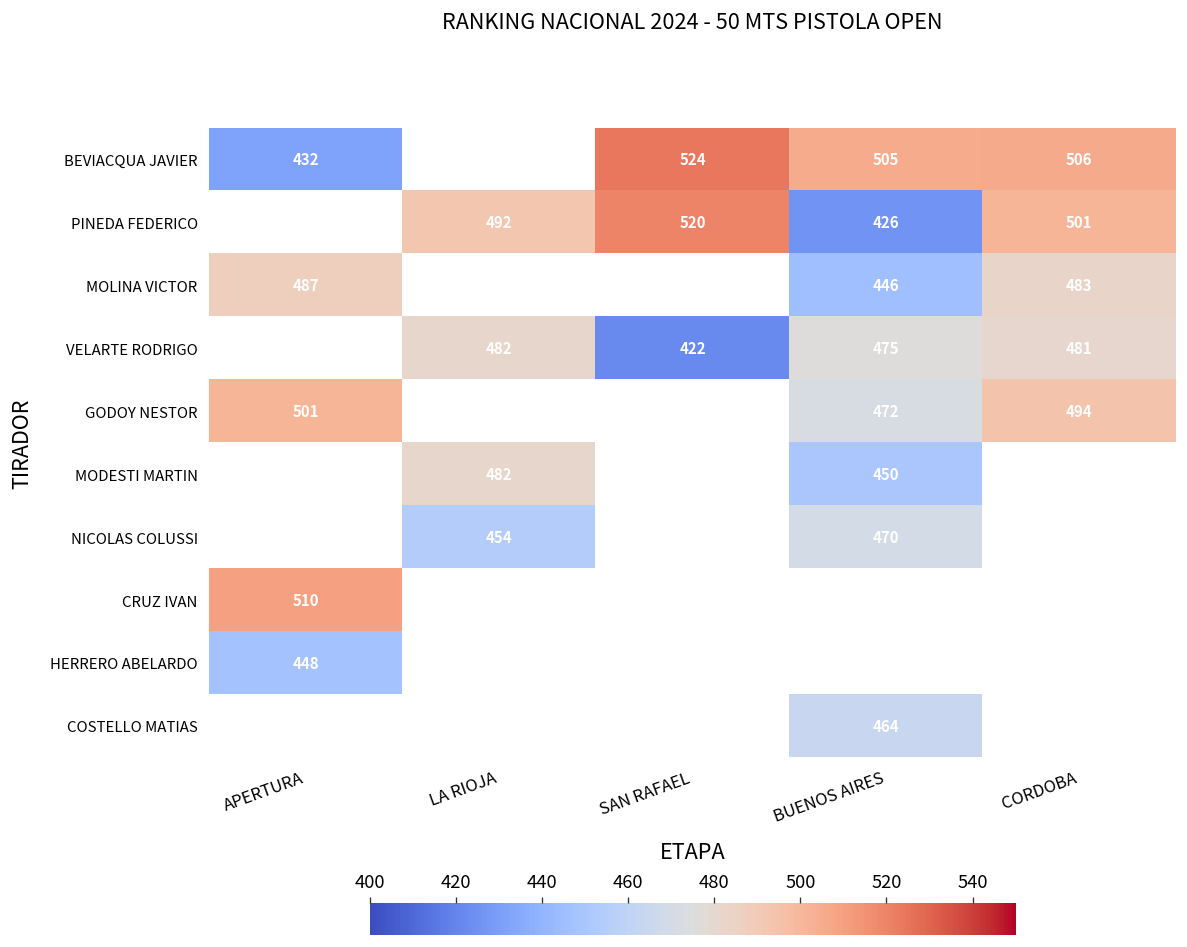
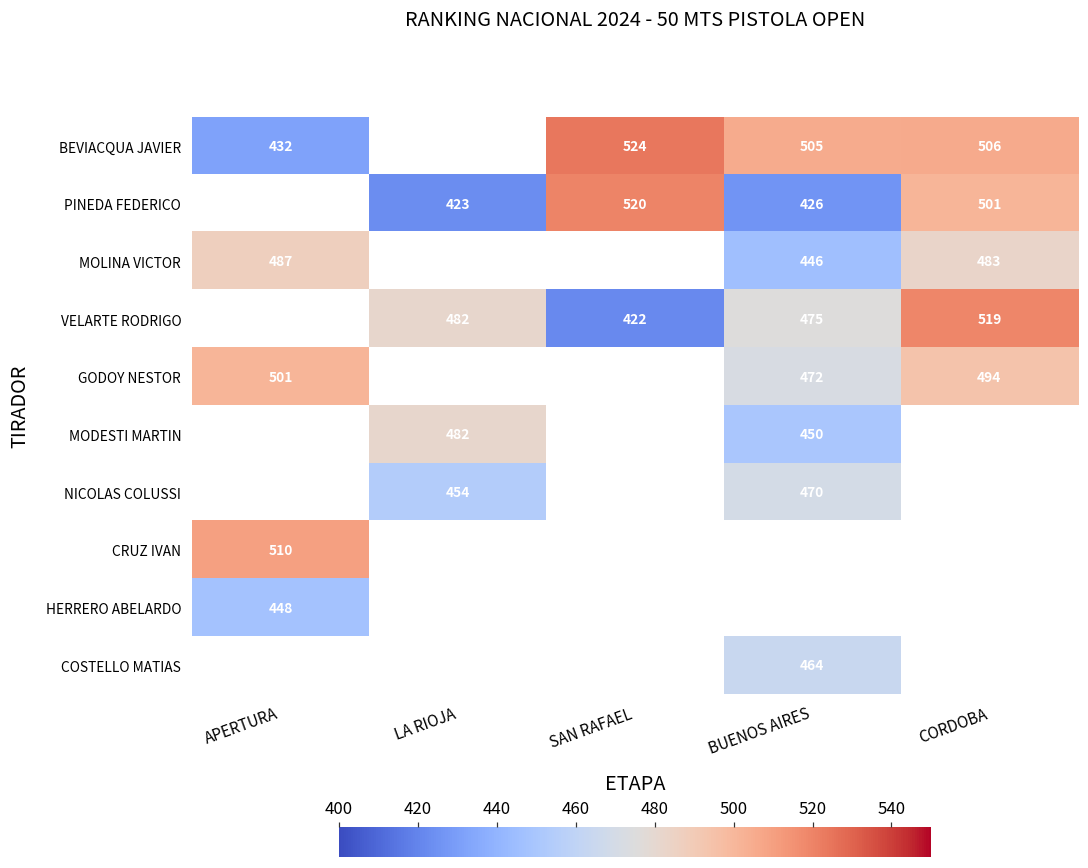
  {
    "BEVIACQUA JAVIER": {
      "APERTURA": 432,
      "SAN RAFAEL": 524,
      "BUENOS AIRES": 505,
      "CORDOBA": 506
    },
    "PINEDA FEDERICO": {
-     "LA RIOJA": 492,
+     "LA RIOJA": 423,
      "SAN RAFAEL": 520,
      "BUENOS AIRES": 426,
      "CORDOBA": 501
    },
    "MOLINA VICTOR": {
      "APERTURA": 487,
      "BUENOS AIRES": 446,
      "CORDOBA": 483
    },
    "VELARTE RODRIGO": {
      "LA RIOJA": 482,
      "SAN RAFAEL": 422,
-     "CORDOBA": 481
+     "CORDOBA": 519
    },
    "GODOY NESTOR": {
      "APERTURA": 501,
      "CORDOBA": 494
    },
    "MODESTI MARTIN": {
      "LA RIOJA": 482,
      "BUENOS AIRES": 450
    },
    "NICOLAS COLUSSI": {
      "LA RIOJA": 454
    },
    "CRUZ IVAN": {
      "APERTURA": 510
    },
    "HERRERO ABELARDO": {
      "APERTURA": 448
    },
    "COSTELLO MATIAS": {
      "BUENOS AIRES": 464
    }
  }
